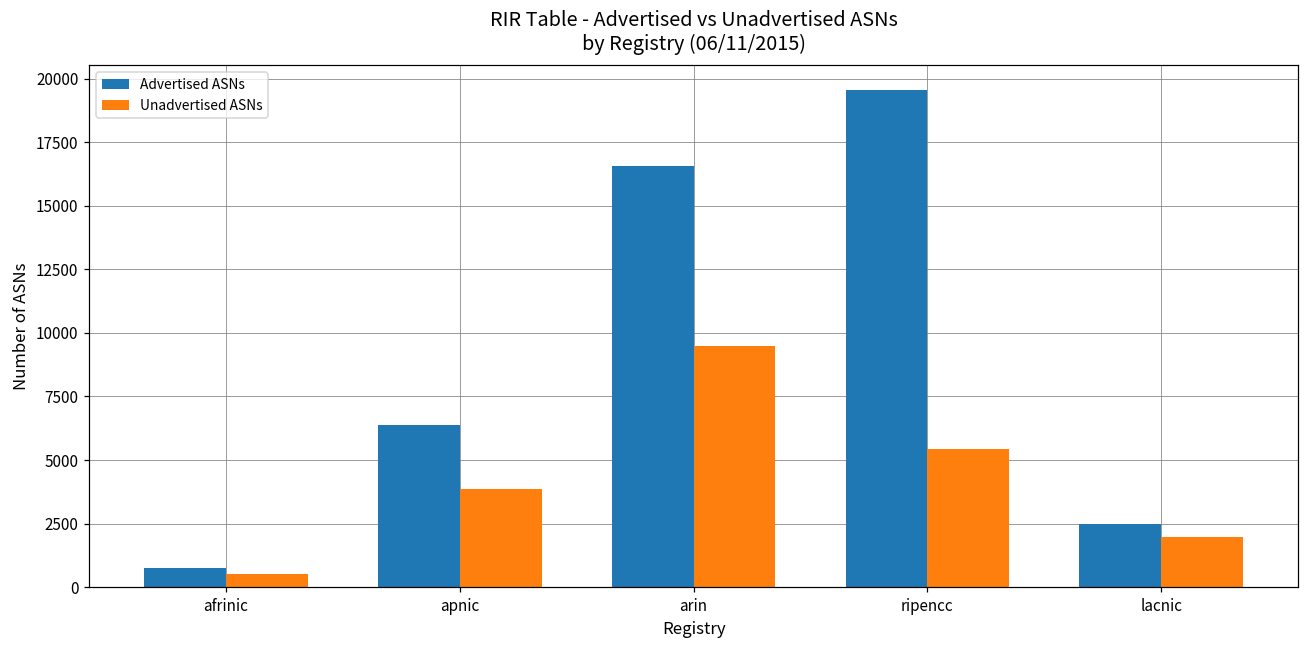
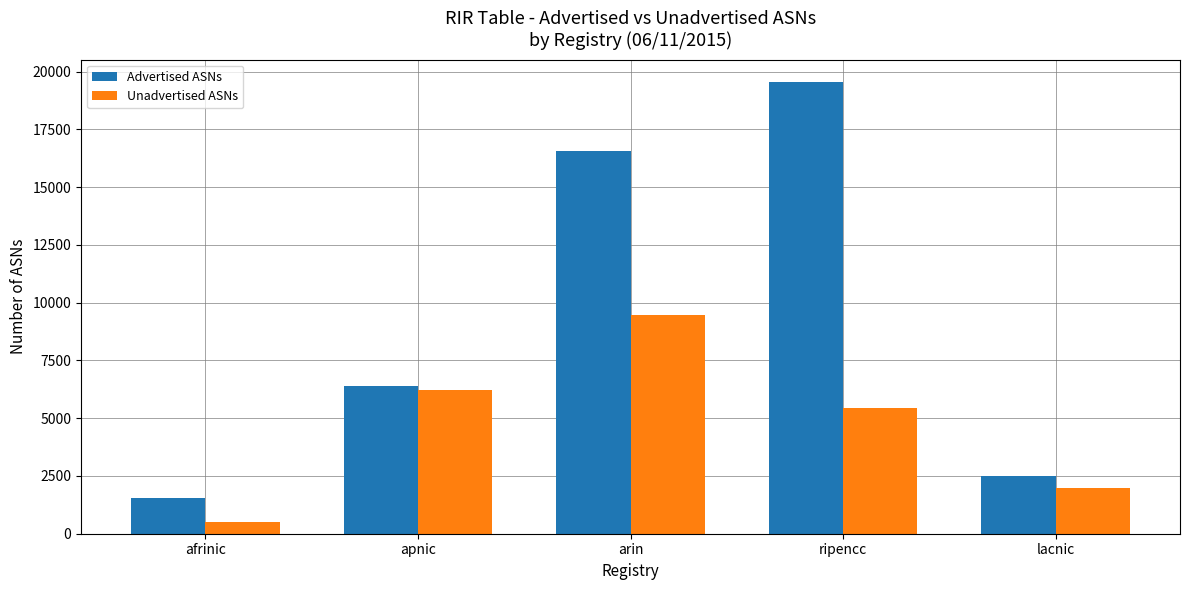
  {
    "Advertised ASNs": {
-     "afrinic": 800,
+     "afrinic": 1500,
      "apnic": 6400,
      "arin": 16600,
      "ripencc": 19500,
      "lacnic": 2500
    },
    "Unadvertised ASNs": {
      "afrinic": 500,
-     "apnic": 3800,
+     "apnic": 6200,
      "arin": 9500,
      "ripencc": 5400,
      "lacnic": 2000
    }
  }
